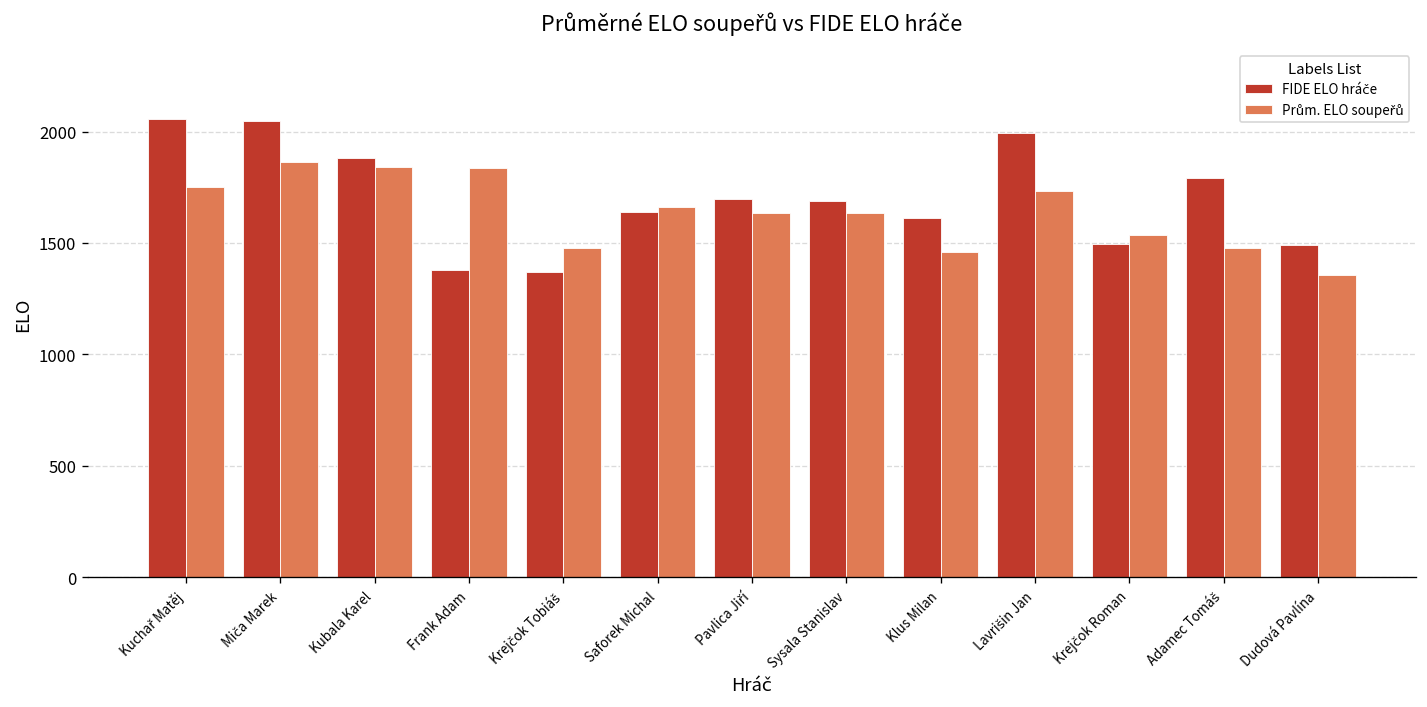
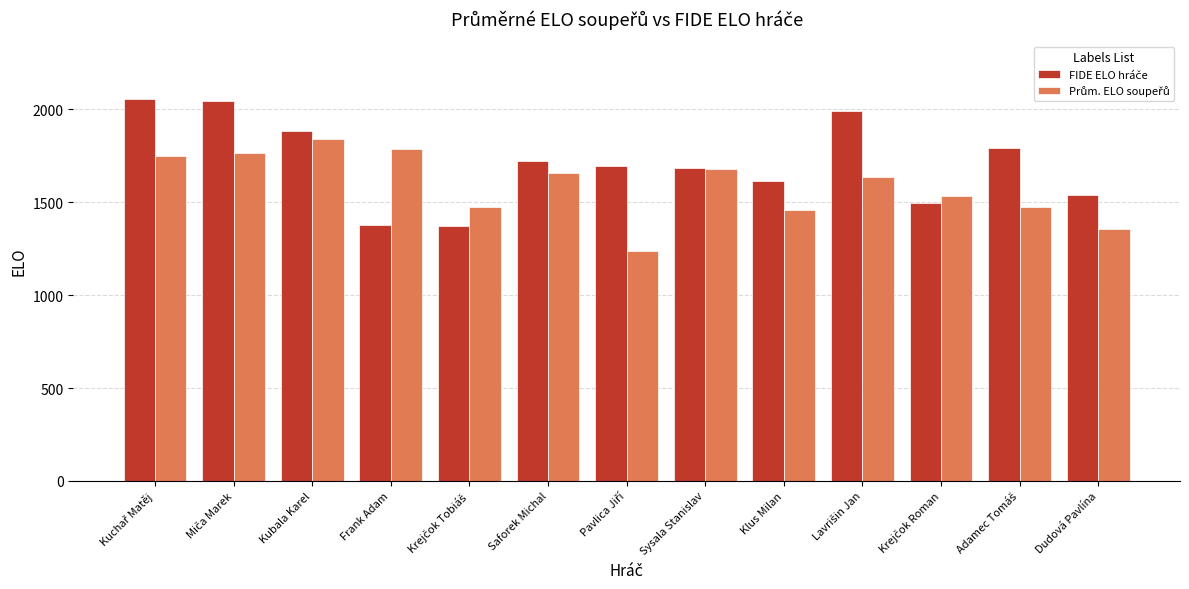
  {
    "FIDE ELO hráče": {
      "Kuchař Matěj": 2060,
      "Miča Marek": 2050,
      "Kubala Karel": 1880,
      "Frank Adam": 1380,
      "Krejčok Tobiáš": 1370,
-     "Saforek Michal": 1640,
+     "Saforek Michal": 1720,
      "Pavlica Jiří": 1700,
      "Sysala Stanislav": 1690,
      "Klus Milan": 1610,
      "Lavrišin Jan": 1990,
      "Krejčok Roman": 1500,
      "Adamec Tomáš": 1790,
-     "Dudová Pavlína": 1490
+     "Dudová Pavlína": 1540
    },
    "Prům. ELO soupeřů": {
      "Kuchař Matěj": 1750,
-     "Miča Marek": 1860,
+     "Miča Marek": 1770,
      "Kubala Karel": 1840,
-     "Frank Adam": 1840,
+     "Frank Adam": 1790,
      "Krejčok Tobiáš": 1480,
      "Saforek Michal": 1660,
-     "Pavlica Jiří": 1630,
-     "Sysala Stanislav": 1630,
+     "Pavlica Jiří": 1240,
+     "Sysala Stanislav": 1680,
      "Klus Milan": 1460,
-     "Lavrišin Jan": 1730,
+     "Lavrišin Jan": 1640,
      "Krejčok Roman": 1530,
      "Adamec Tomáš": 1480,
      "Dudová Pavlína": 1350
    }
  }
